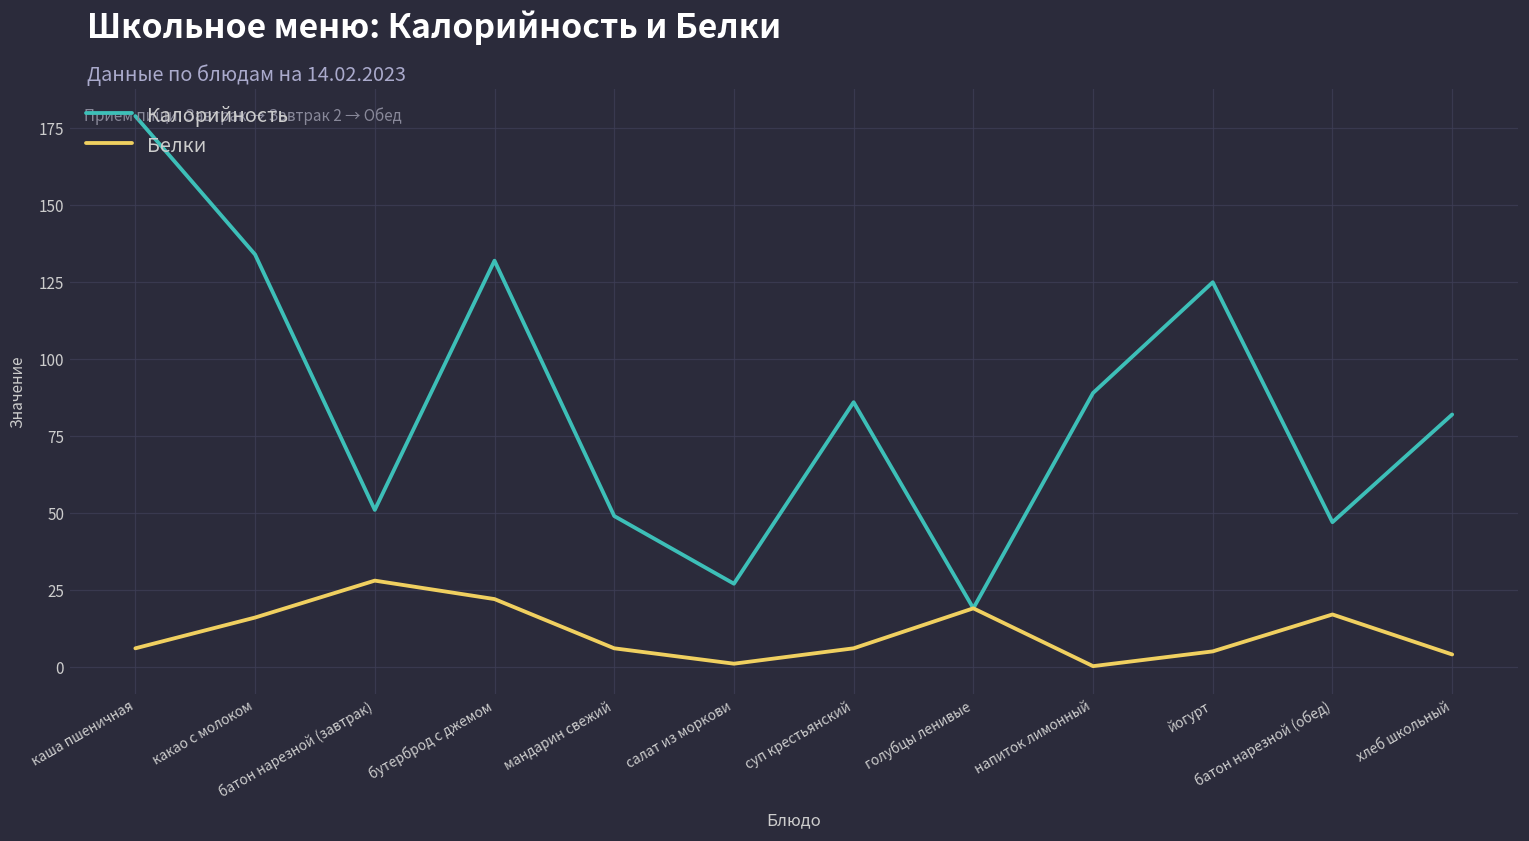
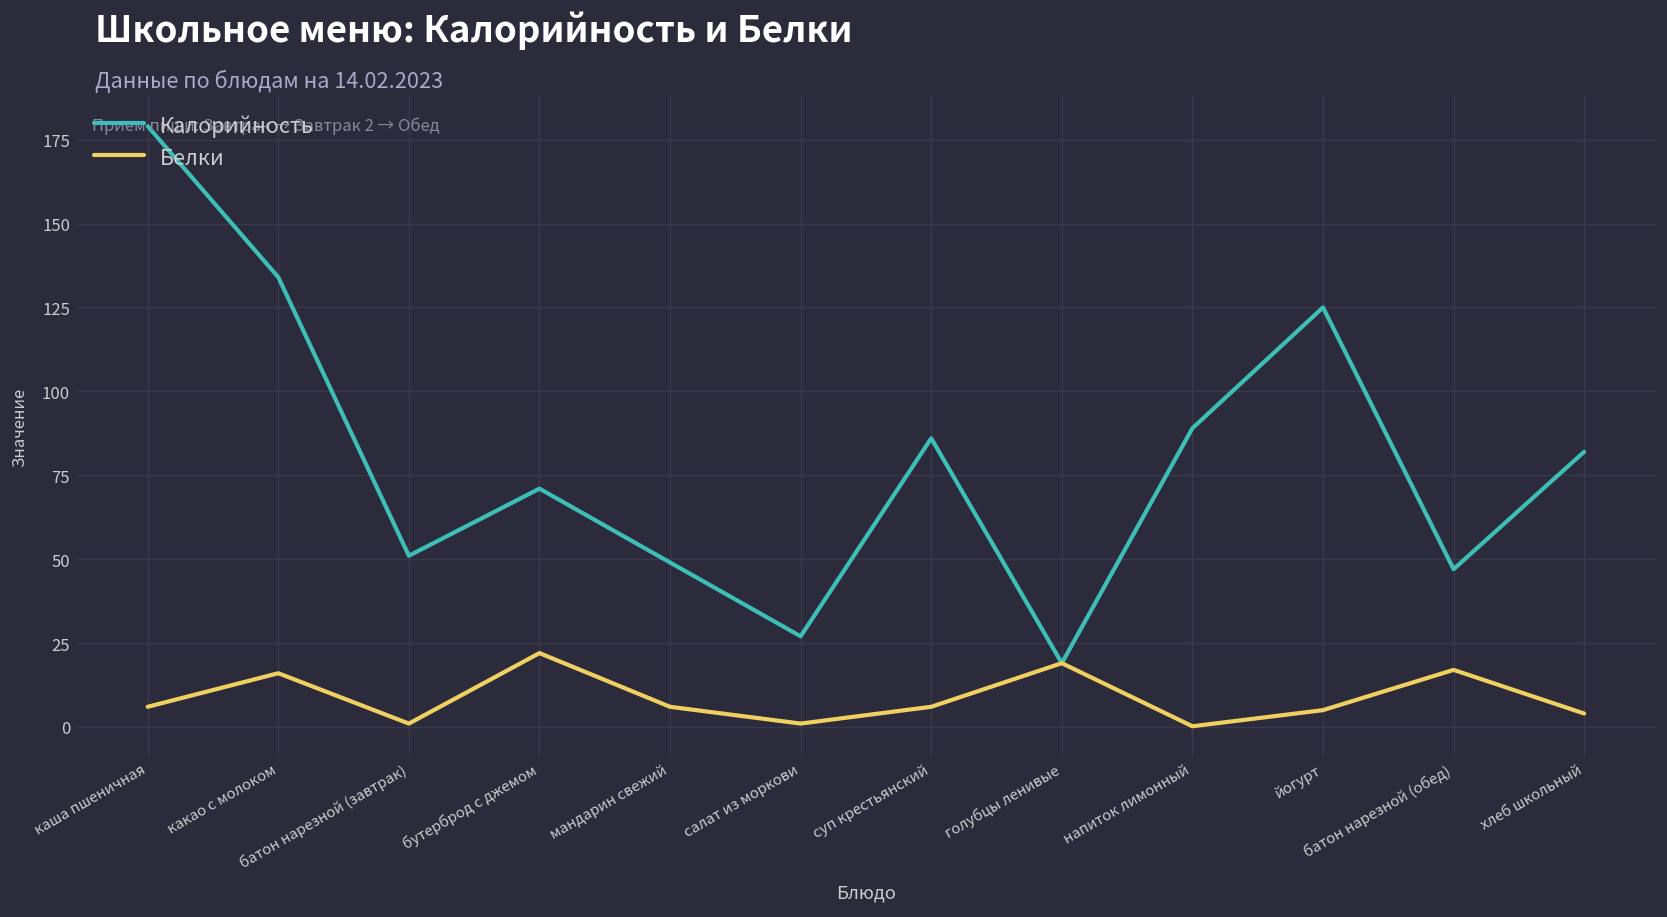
  {
    "Калорийность": {
      "какао с молоком": 134,
      "батон нарезной (завтрак)": 51,
-     "бутерброд с джемом": 132,
+     "бутерброд с джемом": 71,
      "мандарин свежий": 49,
      "салат из моркови": 27,
      "суп крестьянский": 86,
      "напиток лимонный": 89,
      "йогурт": 125,
      "батон нарезной (обед)": 47,
      "хлеб школьный": 82
    },
    "Белки": {
      "каша пшеничная": 6,
      "какао с молоком": 16,
-     "батон нарезной (завтрак)": 28,
+     "батон нарезной (завтрак)": 1,
      "бутерброд с джемом": 22,
      "мандарин свежий": 6,
      "салат из моркови": 1,
      "суп крестьянский": 6,
      "напиток лимонный": 0,
      "йогурт": 5,
      "батон нарезной (обед)": 17,
      "хлеб школьный": 4
    }
  }
